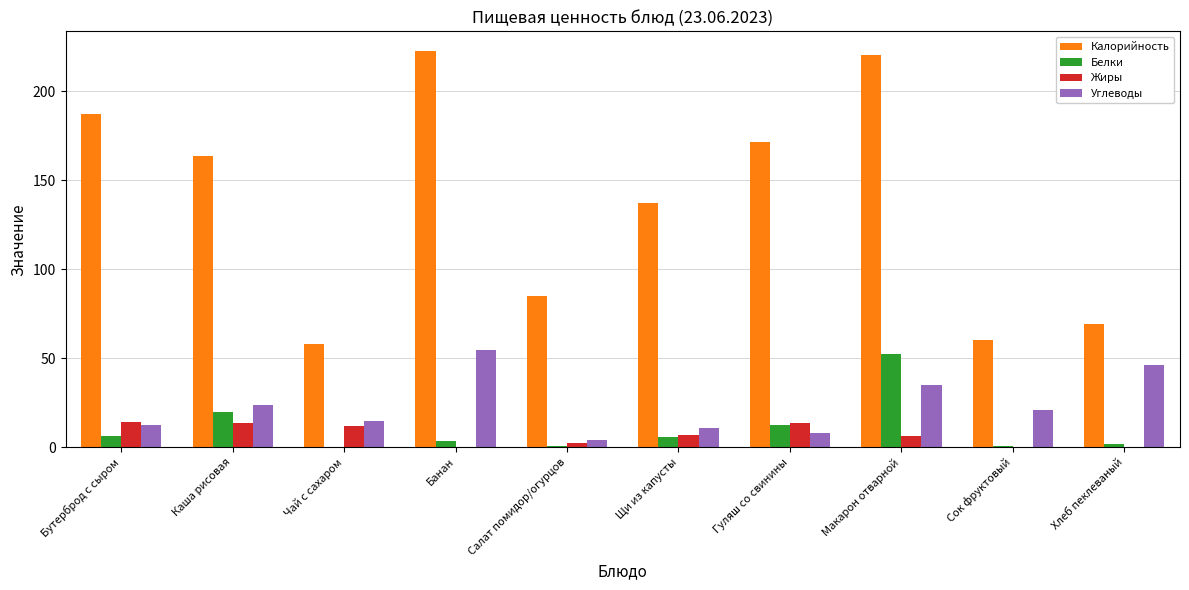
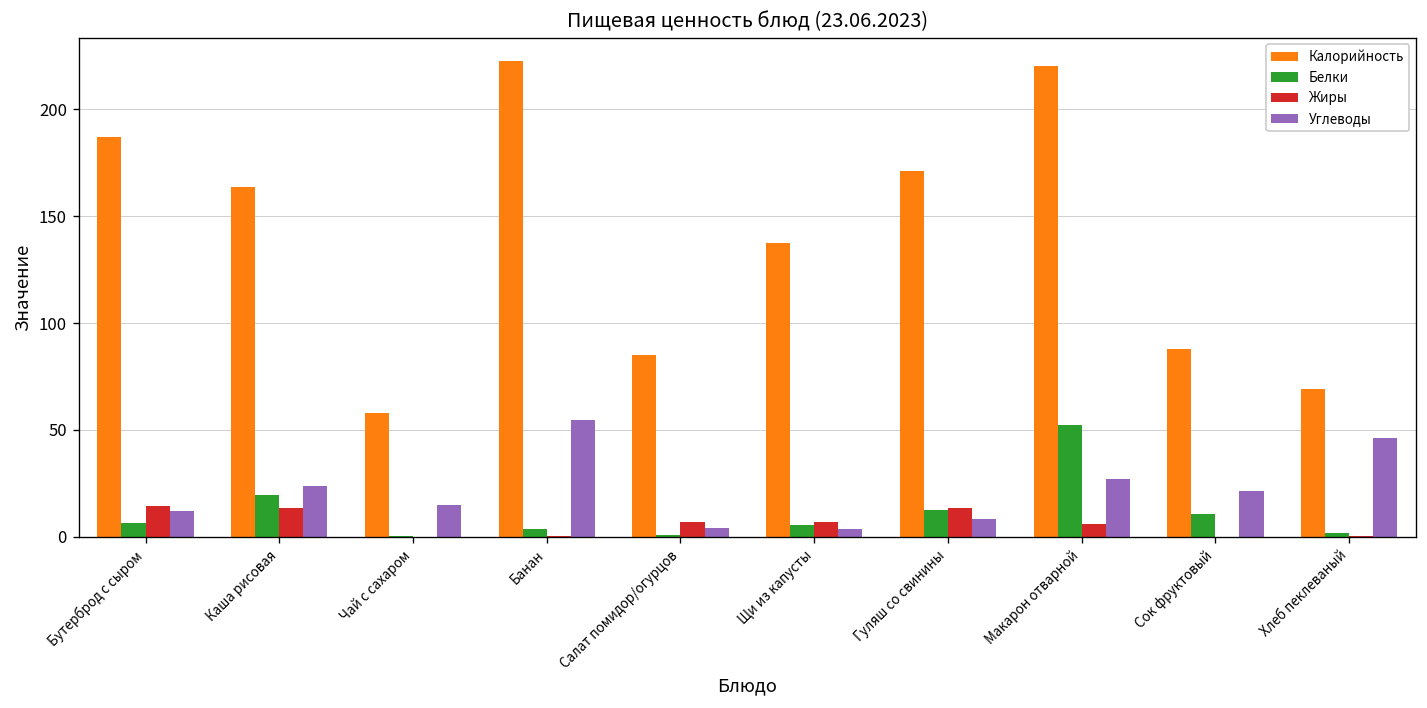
  {
    "Калорийность": {
      "Бутерброд с сыром": 187,
      "Каша рисовая": 164,
      "Чай с сахаром": 58,
      "Банан": 223,
      "Салат помидор/огурцов": 85,
      "Щи из капусты": 137,
      "Гуляш со свинины": 171,
      "Макарон отварной": 221,
-     "Сок фруктовый": 60,
+     "Сок фруктовый": 88,
      "Хлеб пеклеваный": 69
    },
    "Белки": {
      "Бутерброд с сыром": 6,
      "Каша рисовая": 20,
      "Банан": 4,
      "Щи из капусты": 6,
      "Гуляш со свинины": 13,
      "Макарон отварной": 53,
-     "Сок фруктовый": 1,
+     "Сок фруктовый": 11,
      "Хлеб пеклеваный": 2
    },
    "Жиры": {
      "Бутерброд с сыром": 14,
      "Каша рисовая": 13,
-     "Чай с сахаром": 12,
-     "Салат помидор/огурцов": 2,
+     "Чай с сахаром": 0,
+     "Салат помидор/огурцов": 7,
      "Щи из капусты": 7,
      "Гуляш со свинины": 13,
      "Макарон отварной": 6,
      "Сок фруктовый": 0
    },
    "Углеводы": {
      "Бутерброд с сыром": 12,
      "Каша рисовая": 24,
      "Чай с сахаром": 15,
      "Банан": 55,
      "Салат помидор/огурцов": 4,
-     "Щи из капусты": 11,
+     "Щи из капусты": 3,
      "Гуляш со свинины": 8,
-     "Макарон отварной": 35,
+     "Макарон отварной": 27,
      "Сок фруктовый": 21,
      "Хлеб пеклеваный": 46
    }
  }
